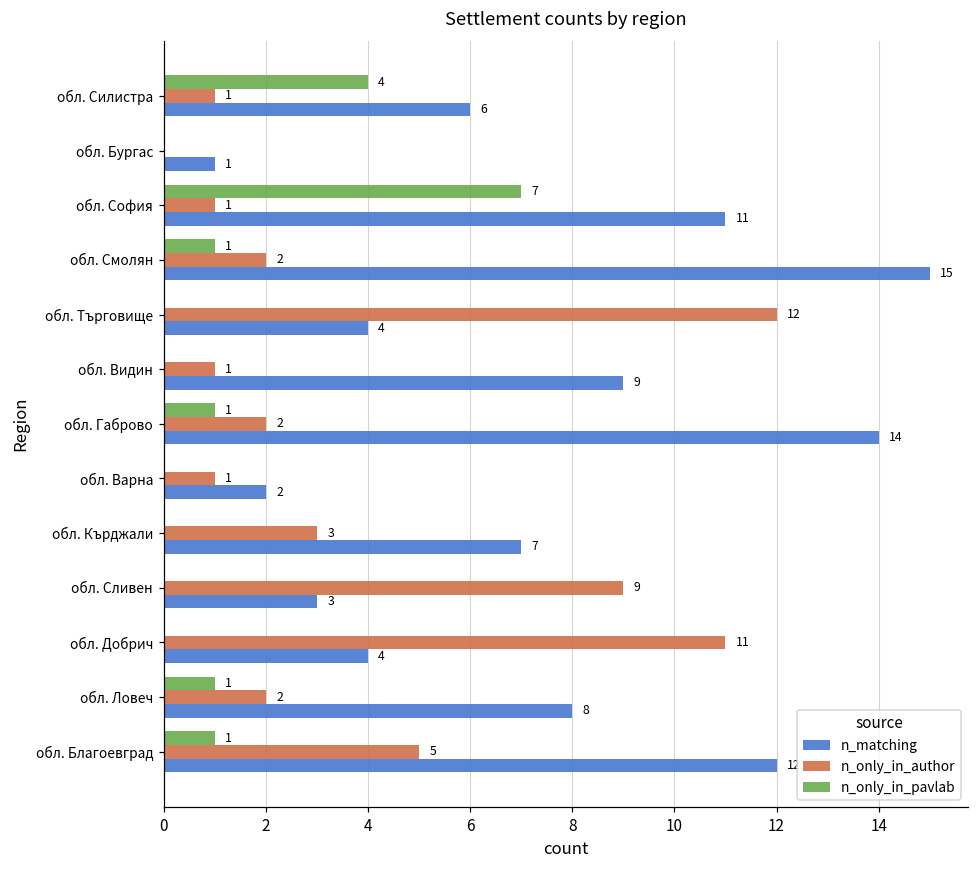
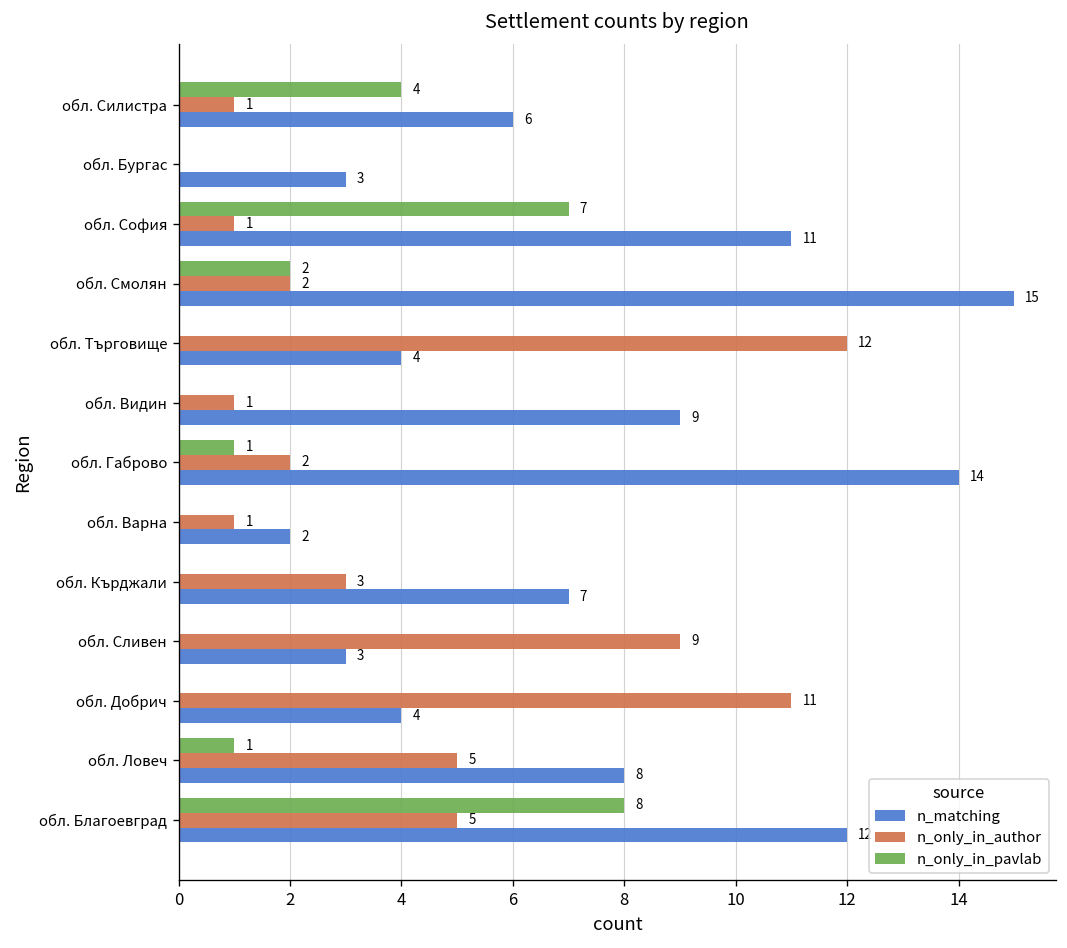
  {
    "n_matching": {
      "обл. Силистра": 6,
-     "обл. Бургас": 1,
+     "обл. Бургас": 3,
      "обл. София": 11,
      "обл. Смолян": 15,
      "обл. Търговище": 4,
      "обл. Видин": 9,
      "обл. Габрово": 14,
      "обл. Варна": 2,
      "обл. Кърджали": 7,
      "обл. Сливен": 3,
      "обл. Добрич": 4,
      "обл. Ловеч": 8
    },
    "n_only_in_author": {
      "обл. Силистра": 1,
      "обл. София": 1,
      "обл. Смолян": 2,
      "обл. Търговище": 12,
      "обл. Видин": 1,
      "обл. Габрово": 2,
      "обл. Варна": 1,
      "обл. Кърджали": 3,
      "обл. Сливен": 9,
      "обл. Добрич": 11,
-     "обл. Ловеч": 2,
+     "обл. Ловеч": 5,
      "обл. Благоевград": 5
    },
    "n_only_in_pavlab": {
      "обл. Силистра": 4,
      "обл. София": 7,
-     "обл. Смолян": 1,
+     "обл. Смолян": 2,
      "обл. Габрово": 1,
      "обл. Ловеч": 1,
-     "обл. Благоевград": 1
+     "обл. Благоевград": 8
    }
  }
